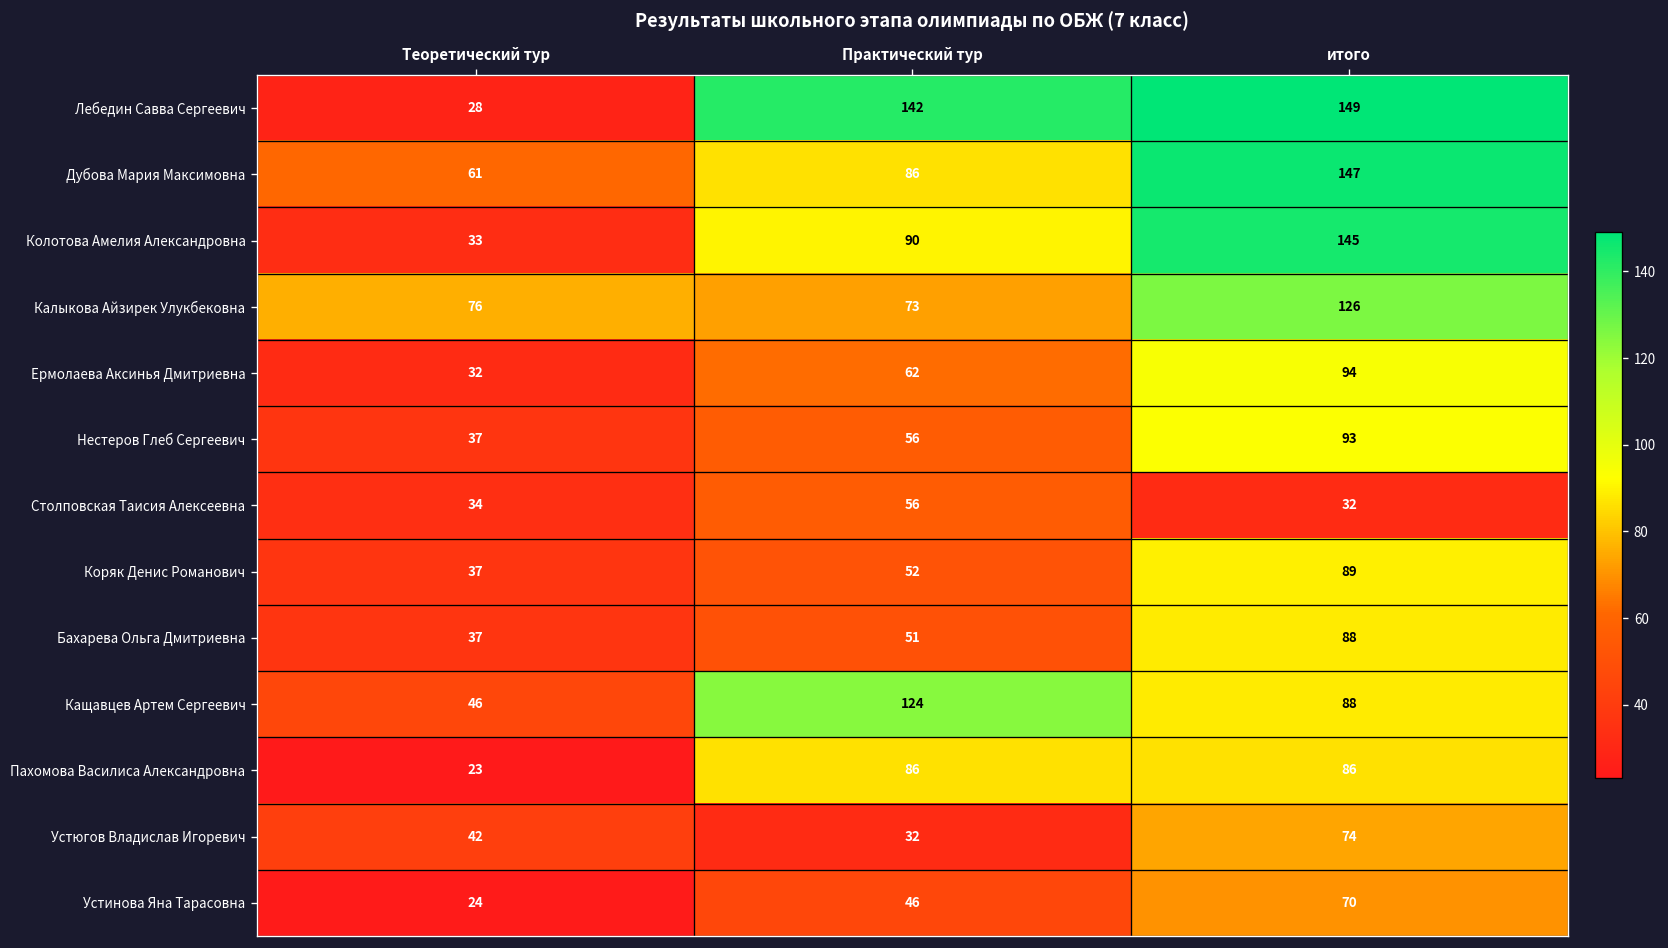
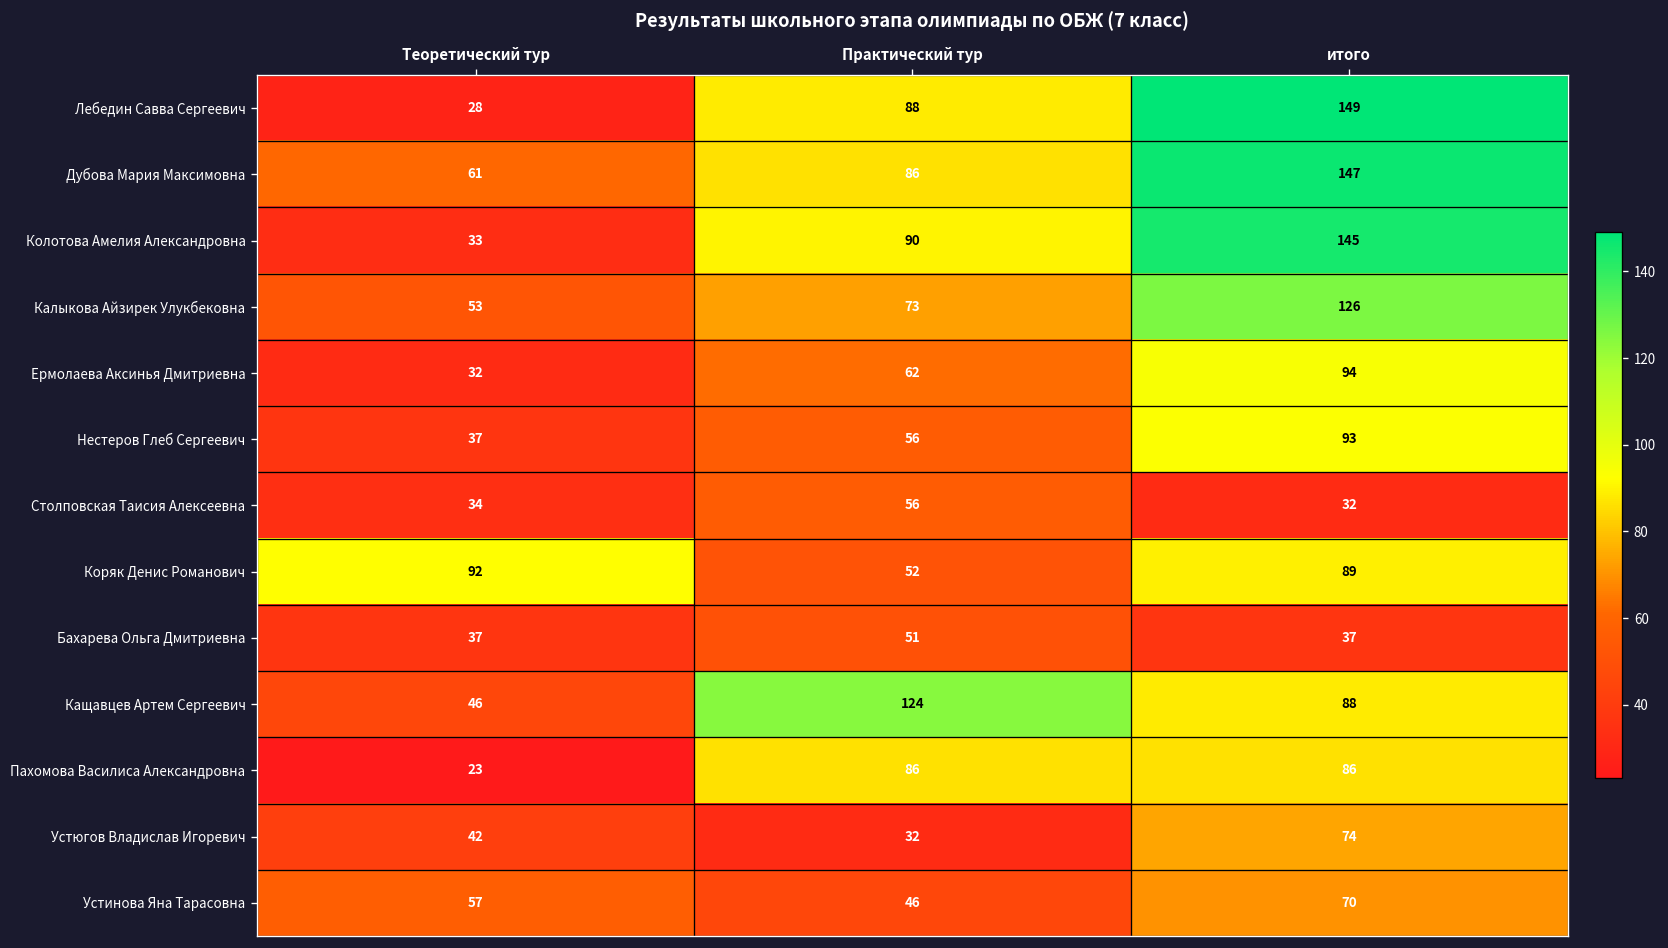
  {
    "Лебедин Савва Сергеевич": {
      "Теоретический тур": 28,
-     "Практический тур": 142,
+     "Практический тур": 88,
      "итого": 149
    },
    "Дубова Мария Максимовна": {
      "Теоретический тур": 61,
      "Практический тур": 86,
      "итого": 147
    },
    "Колотова Амелия Александровна": {
      "Теоретический тур": 33,
      "Практический тур": 90,
      "итого": 145
    },
    "Калыкова Айзирек Улукбековна": {
-     "Теоретический тур": 76,
+     "Теоретический тур": 53,
      "Практический тур": 73,
      "итого": 126
    },
    "Ермолаева Аксинья Дмитриевна": {
      "Теоретический тур": 32,
      "Практический тур": 62,
      "итого": 94
    },
    "Нестеров Глеб Сергеевич": {
      "Теоретический тур": 37,
      "Практический тур": 56,
      "итого": 93
    },
    "Столповская Таисия Алексеевна": {
      "Теоретический тур": 34,
      "Практический тур": 56,
      "итого": 32
    },
    "Коряк Денис Романович": {
-     "Теоретический тур": 37,
+     "Теоретический тур": 92,
      "Практический тур": 52,
      "итого": 89
    },
    "Бахарева Ольга Дмитриевна": {
      "Теоретический тур": 37,
      "Практический тур": 51,
-     "итого": 88
+     "итого": 37
    },
    "Кащавцев Артем Сергеевич": {
      "Теоретический тур": 46,
      "Практический тур": 124,
      "итого": 88
    },
    "Пахомова Василиса Александровна": {
      "Теоретический тур": 23,
      "Практический тур": 86,
      "итого": 86
    },
    "Устюгов Владислав Игоревич": {
      "Теоретический тур": 42,
      "Практический тур": 32,
      "итого": 74
    },
    "Устинова Яна Тарасовна": {
-     "Теоретический тур": 24,
+     "Теоретический тур": 57,
      "Практический тур": 46,
      "итого": 70
    }
  }
